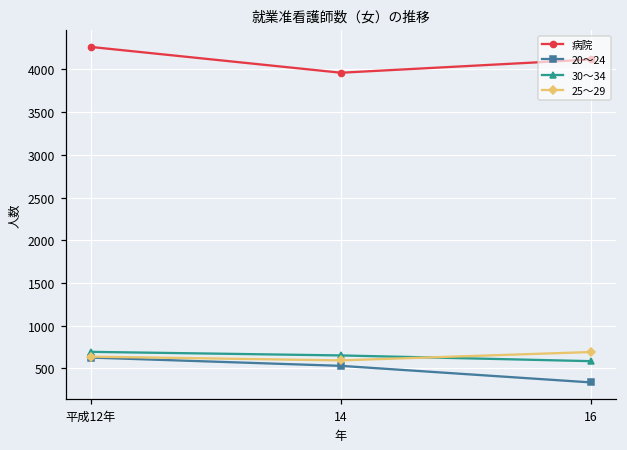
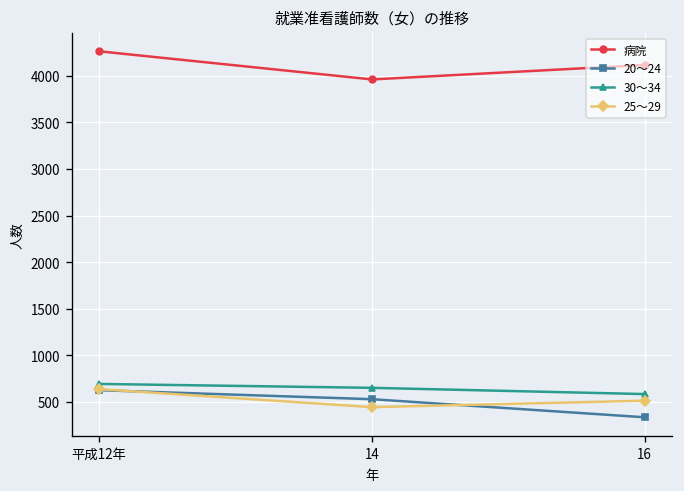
  {
    "病院": {
      "平成12年": 4300,
      "14": 4000
    },
    "25～29": {
-     "14": 600,
-     "16": 700
+     "14": 400,
+     "16": 500
    }
  }
